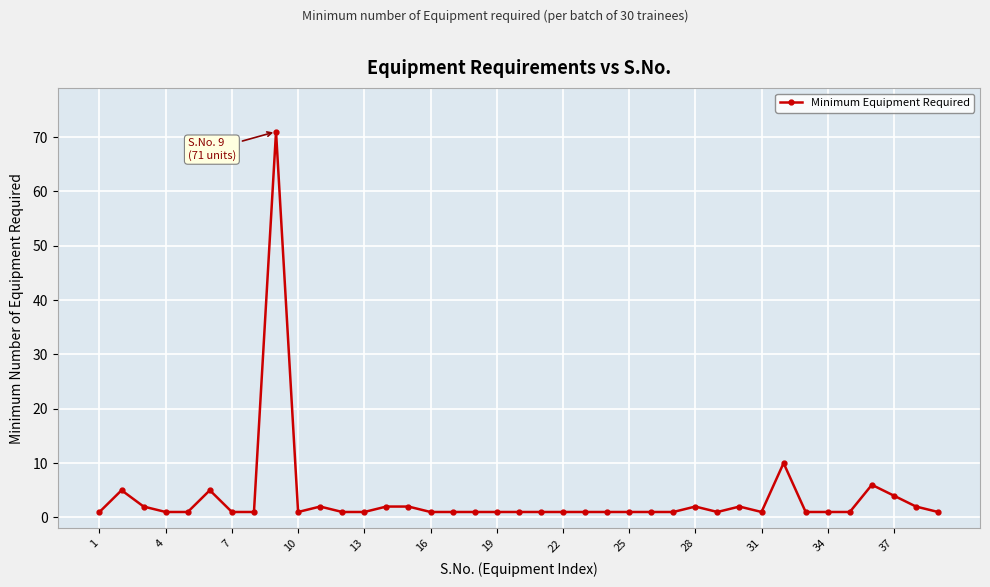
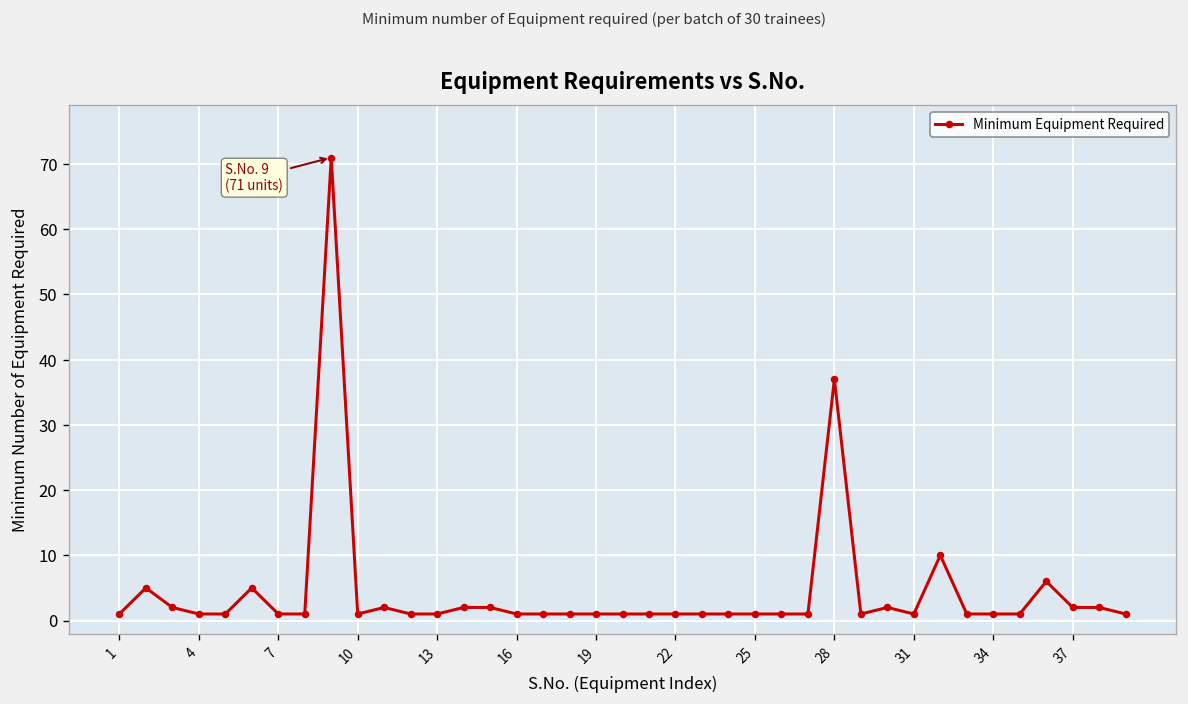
  {
    "1": 1,
    "4": 1,
    "7": 1,
    "10": 1,
    "13": 1,
    "16": 1,
    "19": 1,
    "22": 1,
    "25": 1,
-   "28": 2,
+   "28": 37,
    "31": 1,
    "34": 1,
-   "37": 4
+   "37": 2
  }
